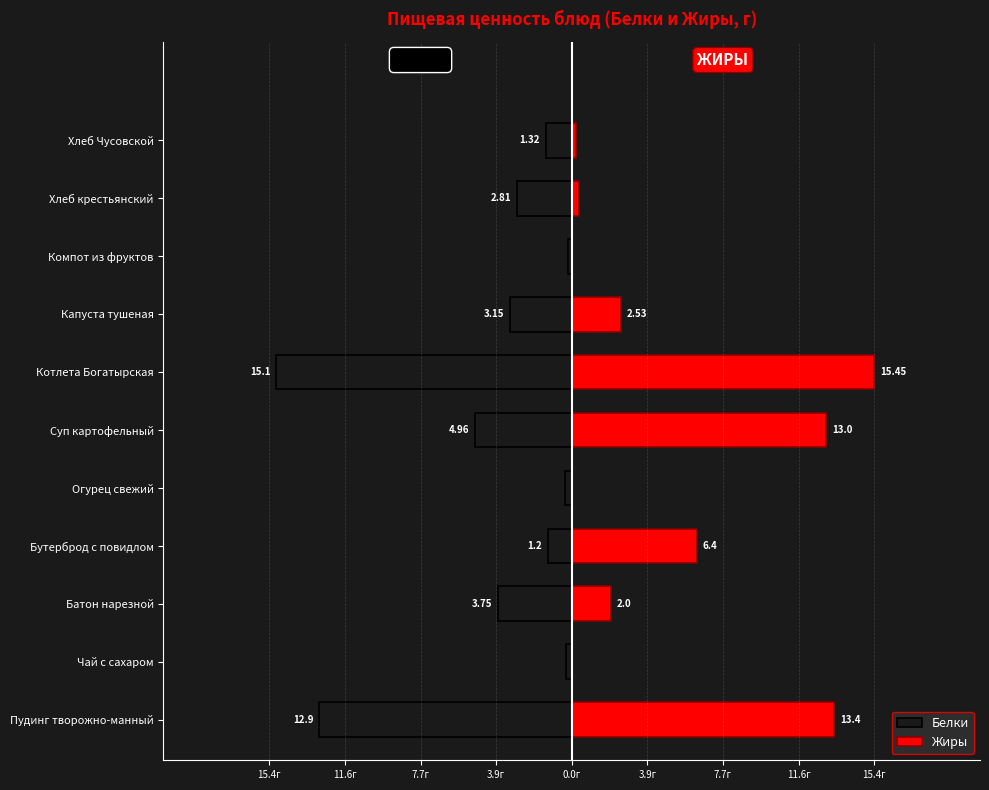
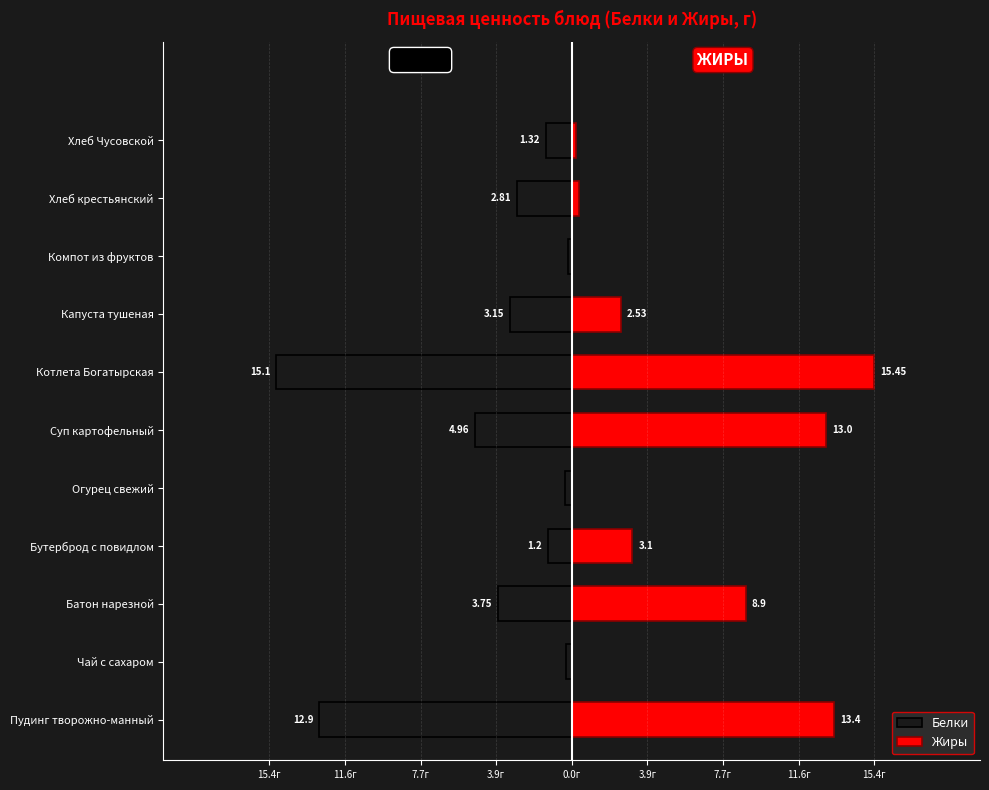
  {
    "Жиры": {
      "Капуста тушеная": 2.53,
      "Котлета Богатырская": 15.45,
      "Суп картофельный": 13.0,
-     "Бутерброд с повидлом": 6.4,
-     "Батон нарезной": 2.0,
+     "Бутерброд с повидлом": 3.1,
+     "Батон нарезной": 8.9,
      "Пудинг творожно-манный": 13.4
    }
  }
